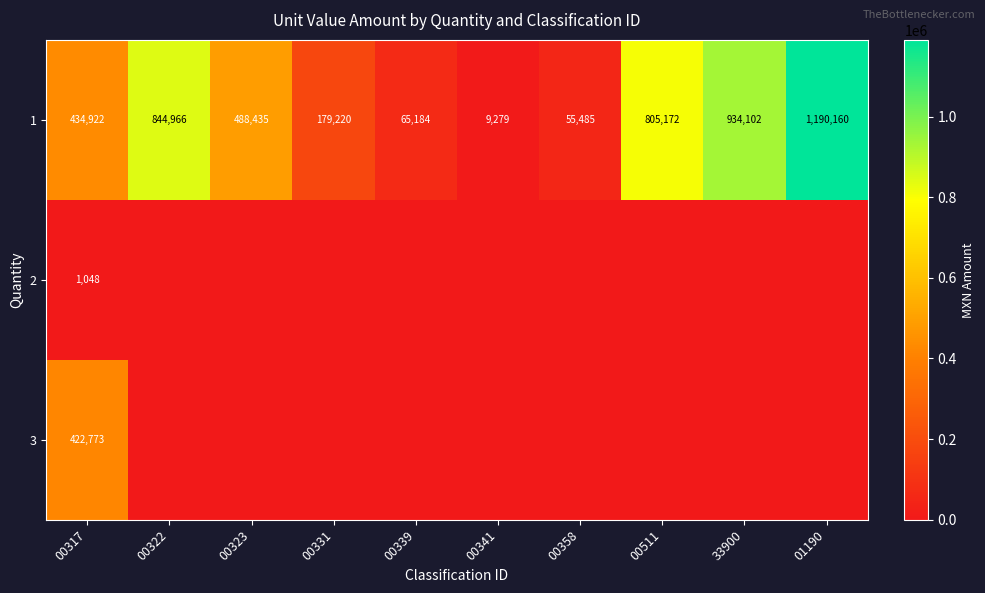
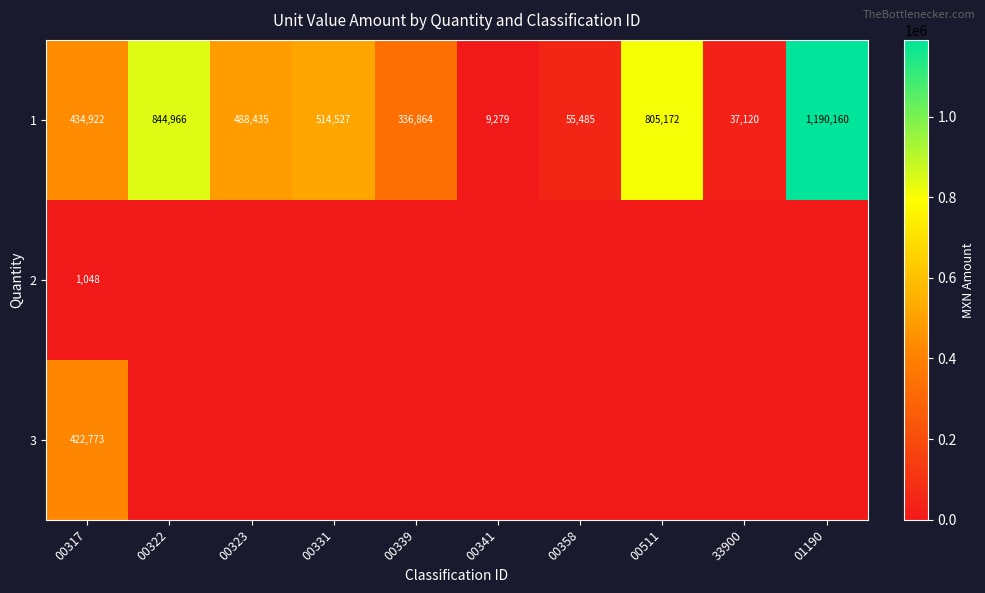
  {
    "1": {
      "00317": "434,922",
      "00322": "844,966",
      "00323": "488,435",
-     "00331": "179,220",
-     "00339": "65,184",
+     "00331": "514,527",
+     "00339": "336,864",
      "00341": "9,279",
      "00358": "55,485",
      "00511": "805,172",
-     "33900": "934,102",
+     "33900": "37,120",
      "01190": "1,190,160"
    },
    "2": {
      "00317": "1,048"
    },
    "3": {
      "00317": "422,773"
    }
  }
